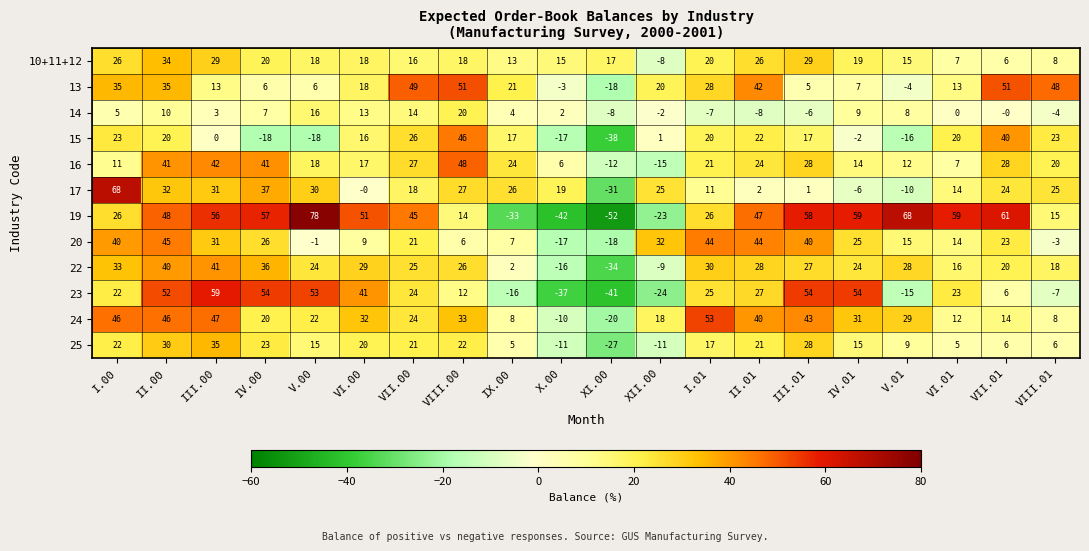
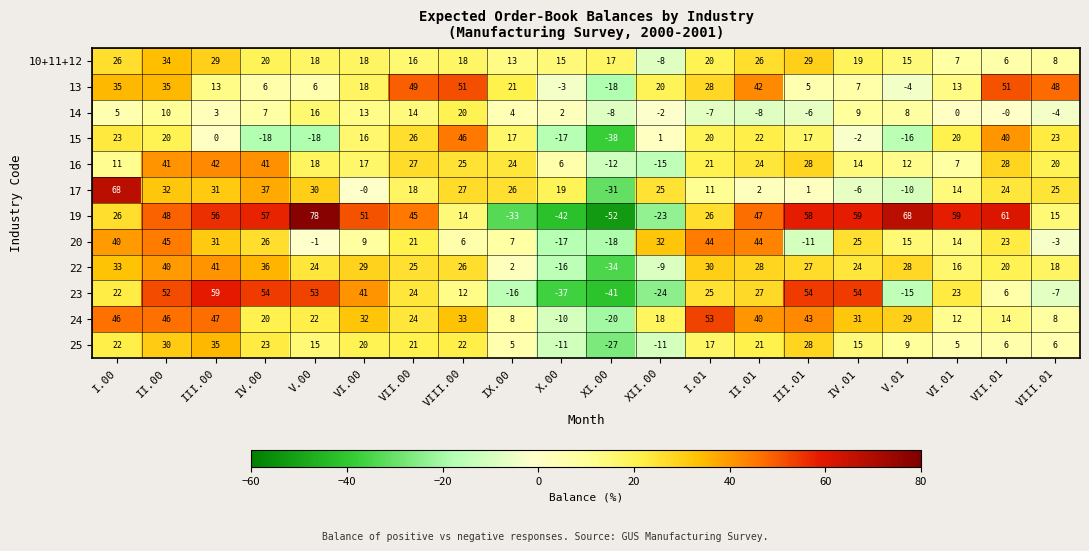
  {
    "16": {
      "I.00": 11,
      "II.00": 41,
      "III.00": 42,
      "IV.00": 41,
      "V.00": 18,
      "VI.00": 17,
      "VII.00": 27,
-     "VIII.00": 48,
+     "VIII.00": 25,
      "IX.00": 24,
      "X.00": 6,
      "XI.00": -12,
      "XII.00": -15,
      "I.01": 21,
      "II.01": 24,
      "III.01": 28,
      "IV.01": 14,
      "V.01": 12,
      "VI.01": 7,
      "VII.01": 28,
      "VIII.01": 20
    },
    "20": {
      "I.00": 40,
      "II.00": 45,
      "III.00": 31,
      "IV.00": 26,
      "V.00": -1,
      "VI.00": 9,
      "VII.00": 21,
      "VIII.00": 6,
      "IX.00": 7,
      "X.00": -17,
      "XI.00": -18,
      "XII.00": 32,
      "I.01": 44,
      "II.01": 44,
-     "III.01": 40,
+     "III.01": -11,
      "IV.01": 25,
      "V.01": 15,
      "VI.01": 14,
      "VII.01": 23,
      "VIII.01": -3
    }
  }
